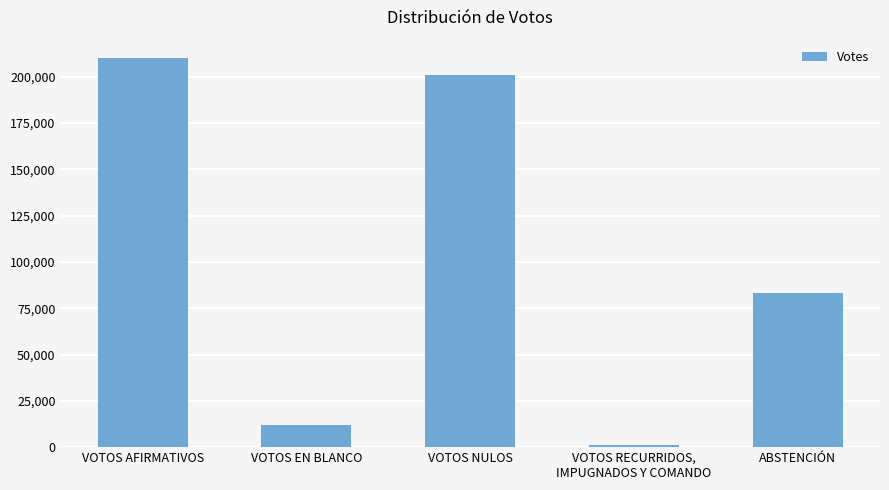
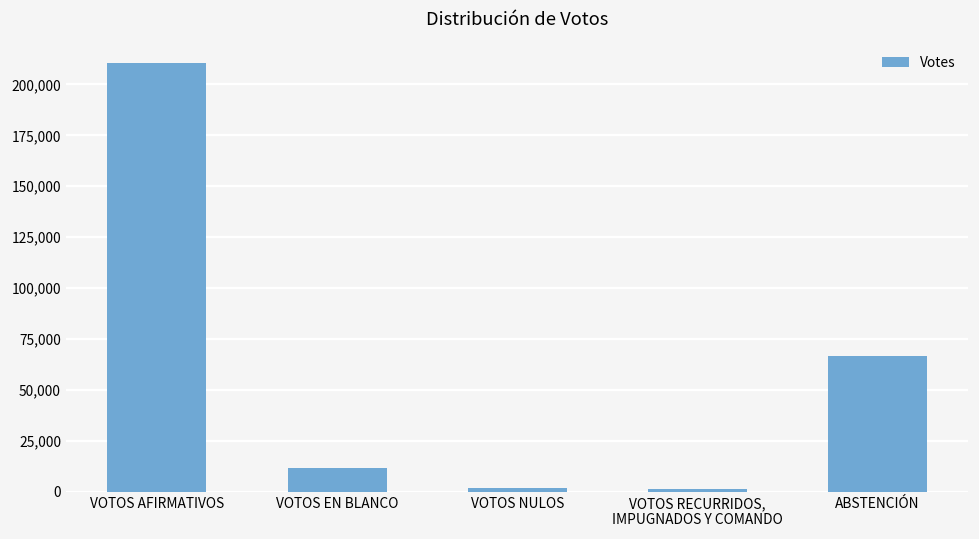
  {
    "VOTOS AFIRMATIVOS": "210,000",
    "VOTOS EN BLANCO": "12,000",
-   "VOTOS NULOS": "201,000",
-   "ABSTENCIÓN": "83,000"
+   "VOTOS NULOS": "2,000",
+   "ABSTENCIÓN": "67,000"
  }
